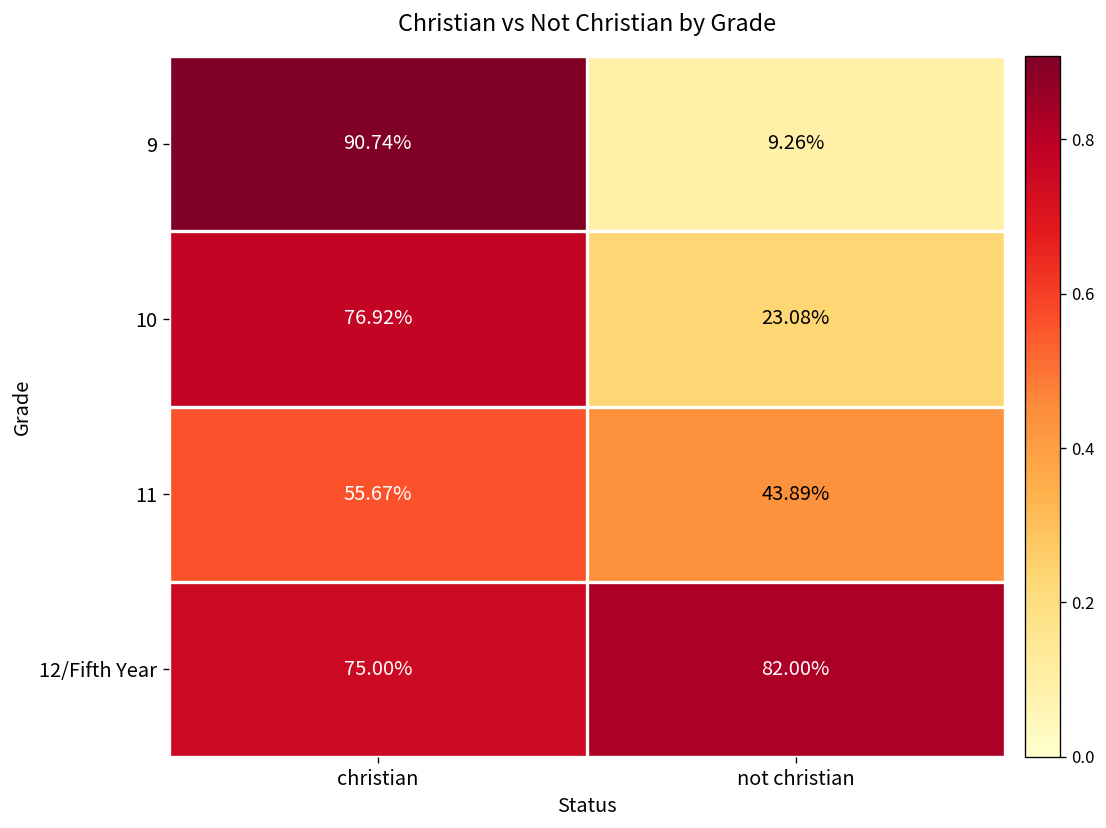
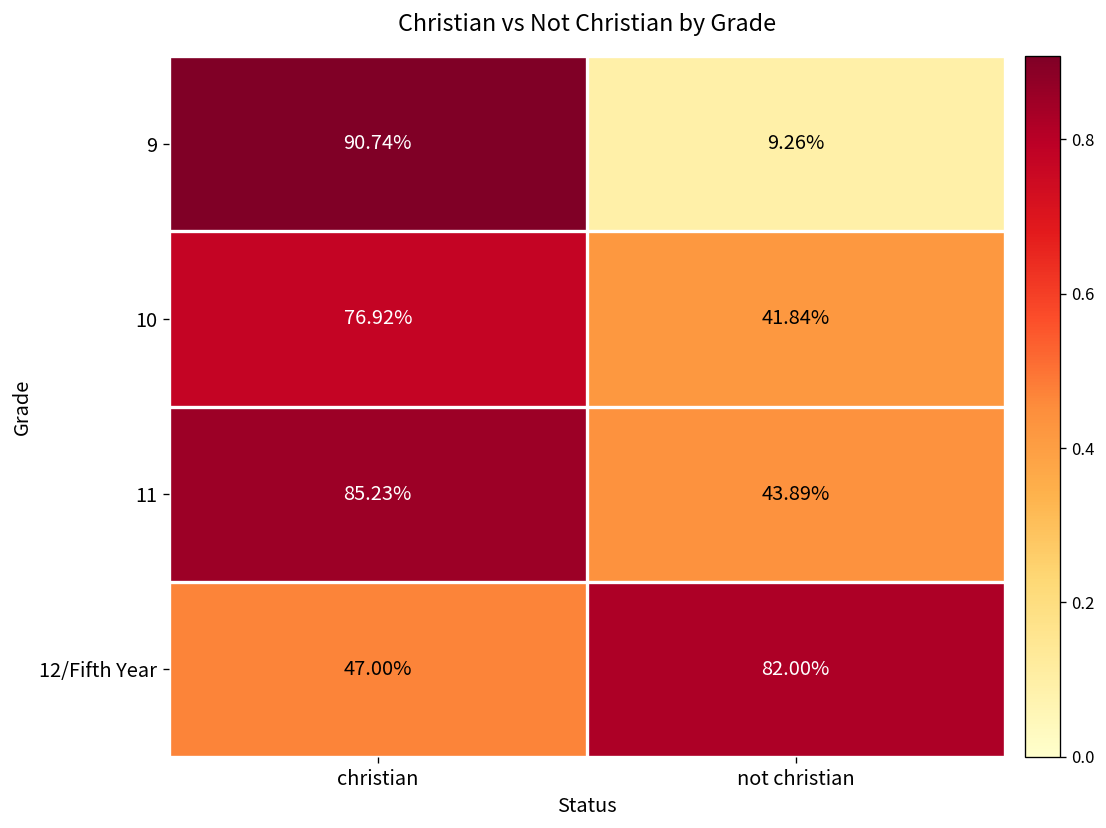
  {
    "9": {
      "christian": "90.74%",
      "not christian": "9.26%"
    },
    "10": {
      "christian": "76.92%",
-     "not christian": "23.08%"
+     "not christian": "41.84%"
    },
    "11": {
-     "christian": "55.67%",
+     "christian": "85.23%",
      "not christian": "43.89%"
    },
    "12/Fifth Year": {
-     "christian": "75.00%",
+     "christian": "47.00%",
      "not christian": "82.00%"
    }
  }
